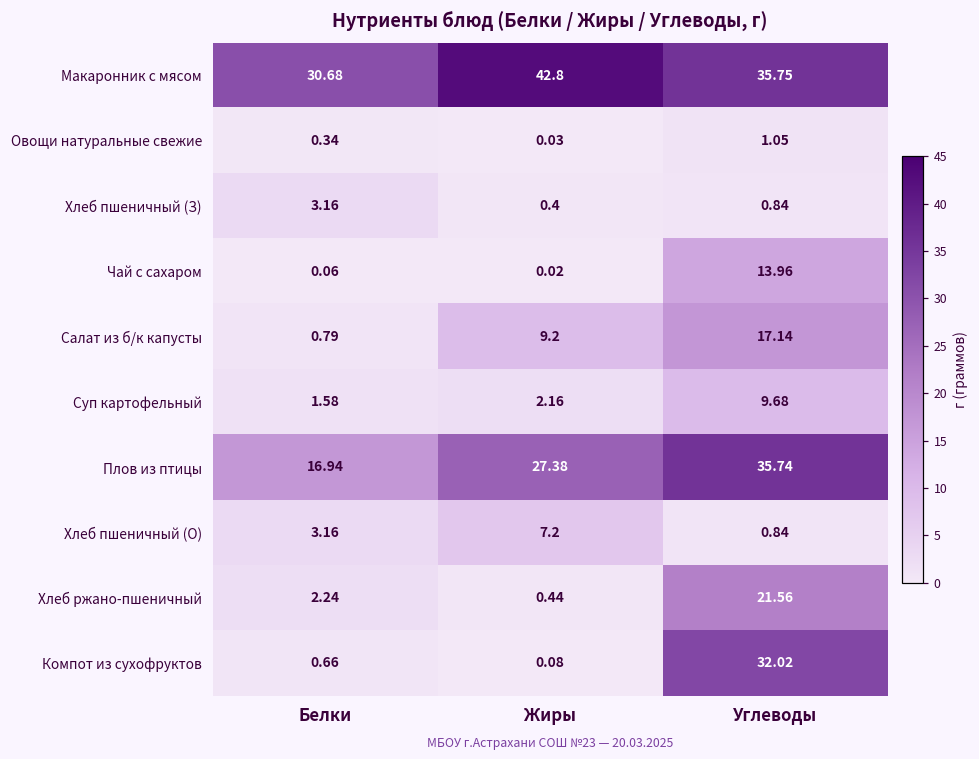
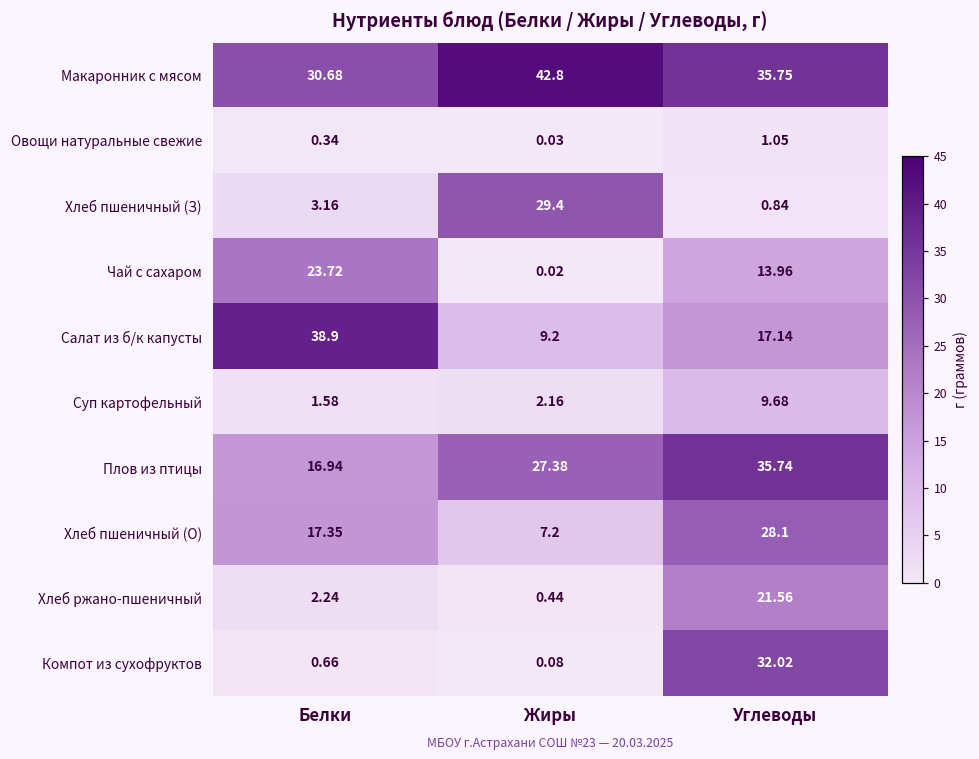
  {
    "Макаронник с мясом": {
      "Белки": 30.68,
      "Жиры": 42.8,
      "Углеводы": 35.75
    },
    "Овощи натуральные свежие": {
      "Белки": 0.34,
      "Жиры": 0.03,
      "Углеводы": 1.05
    },
    "Хлеб пшеничный (З)": {
      "Белки": 3.16,
-     "Жиры": 0.4,
+     "Жиры": 29.4,
      "Углеводы": 0.84
    },
    "Чай с сахаром": {
-     "Белки": 0.06,
+     "Белки": 23.72,
      "Жиры": 0.02,
      "Углеводы": 13.96
    },
    "Салат из б/к капусты": {
-     "Белки": 0.79,
+     "Белки": 38.9,
      "Жиры": 9.2,
      "Углеводы": 17.14
    },
    "Суп картофельный": {
      "Белки": 1.58,
      "Жиры": 2.16,
      "Углеводы": 9.68
    },
    "Плов из птицы": {
      "Белки": 16.94,
      "Жиры": 27.38,
      "Углеводы": 35.74
    },
    "Хлеб пшеничный (О)": {
-     "Белки": 3.16,
+     "Белки": 17.35,
      "Жиры": 7.2,
-     "Углеводы": 0.84
+     "Углеводы": 28.1
    },
    "Хлеб ржано-пшеничный": {
      "Белки": 2.24,
      "Жиры": 0.44,
      "Углеводы": 21.56
    },
    "Компот из сухофруктов": {
      "Белки": 0.66,
      "Жиры": 0.08,
      "Углеводы": 32.02
    }
  }
